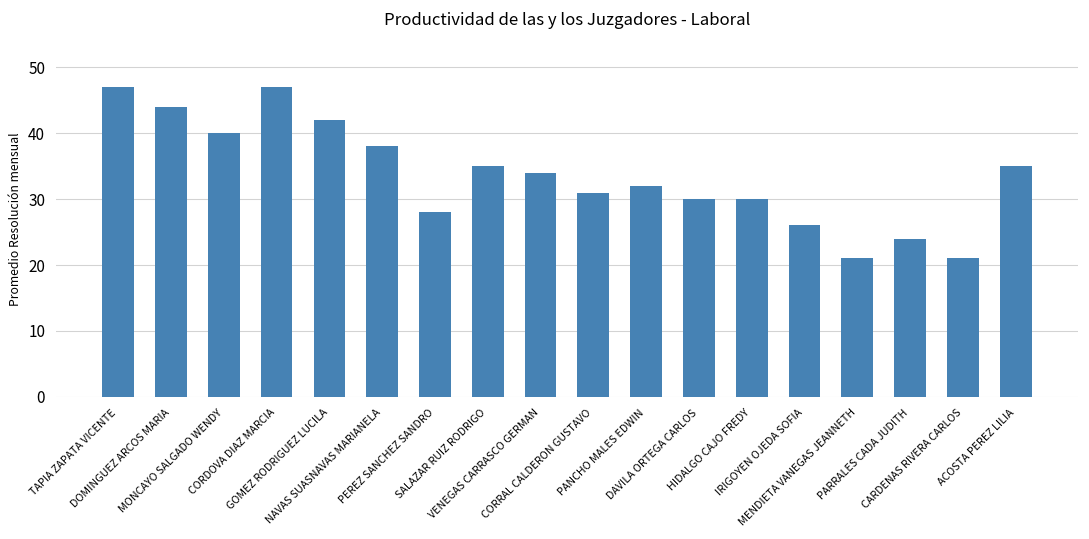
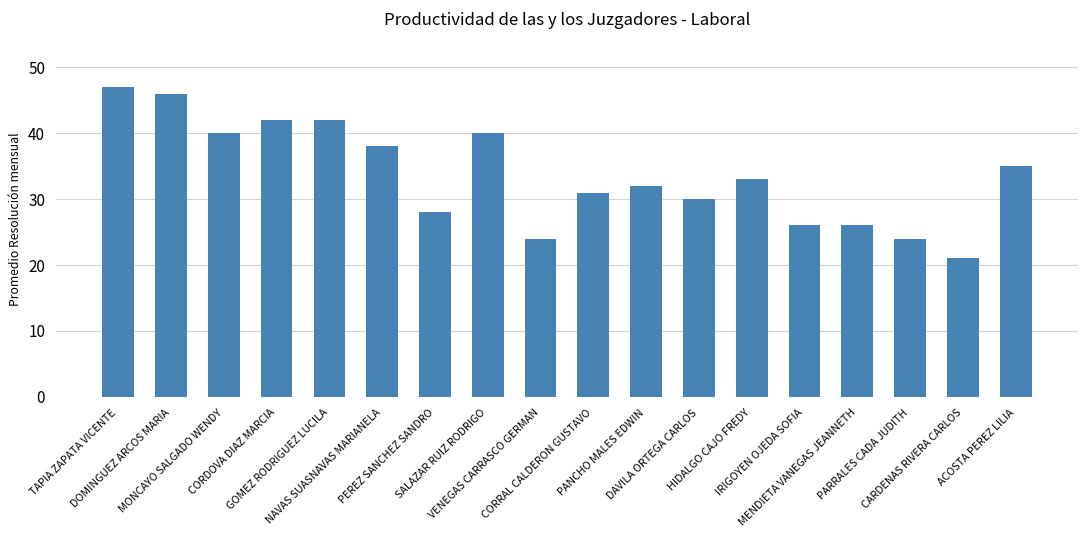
  {
    "TAPIA ZAPATA VICENTE": 47,
-   "DOMINGUEZ ARCOS MARIA": 44,
+   "DOMINGUEZ ARCOS MARIA": 46,
    "MONCAYO SALGADO WENDY": 40,
-   "CORDOVA DIAZ MARCIA": 47,
+   "CORDOVA DIAZ MARCIA": 42,
    "GOMEZ RODRIGUEZ LUCILA": 42,
    "NAVAS SUASNAVAS MARIANELA": 38,
    "PEREZ SANCHEZ SANDRO": 28,
-   "SALAZAR RUIZ RODRIGO": 35,
-   "VENEGAS CARRASCO GERMAN": 34,
+   "SALAZAR RUIZ RODRIGO": 40,
+   "VENEGAS CARRASCO GERMAN": 24,
    "CORRAL CALDERON GUSTAVO": 31,
    "PANCHO MALES EDWIN": 32,
    "DAVILA ORTEGA CARLOS": 30,
-   "HIDALGO CAJO FREDY": 30,
+   "HIDALGO CAJO FREDY": 33,
    "IRIGOYEN OJEDA SOFIA": 26,
-   "MENDIETA VANEGAS JEANNETH": 21,
+   "MENDIETA VANEGAS JEANNETH": 26,
    "PARRALES CADA JUDITH": 24,
    "CARDENAS RIVERA CARLOS": 21,
    "ACOSTA PEREZ LILIA": 35
  }
